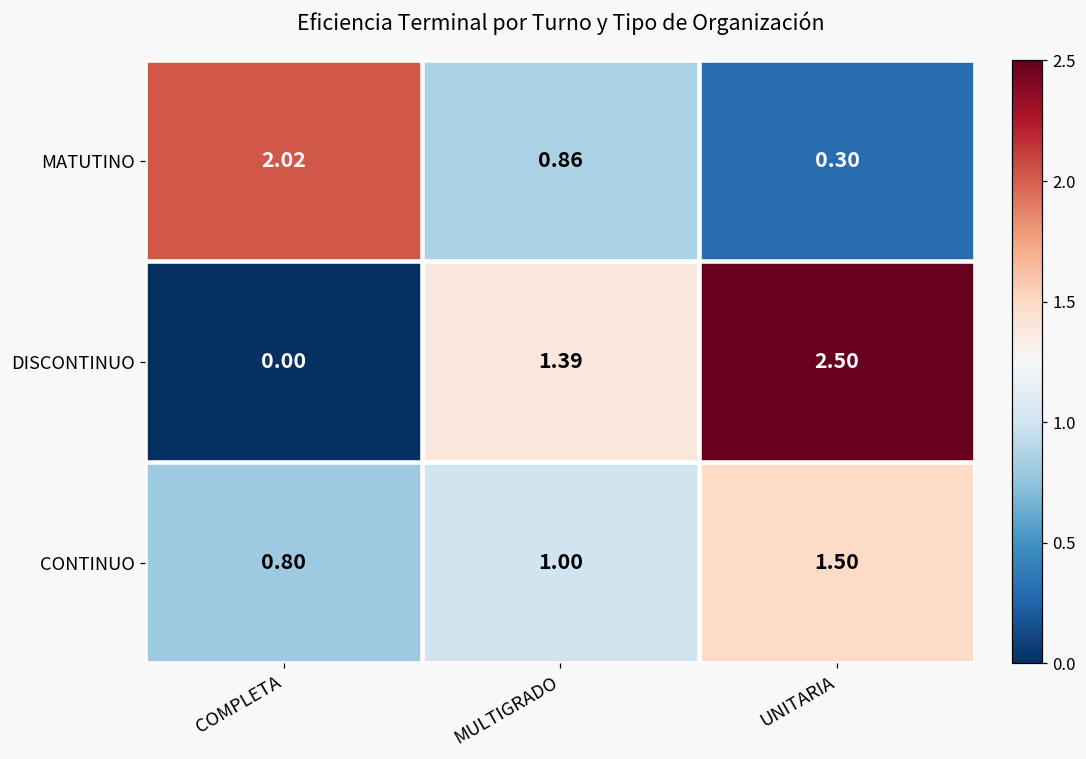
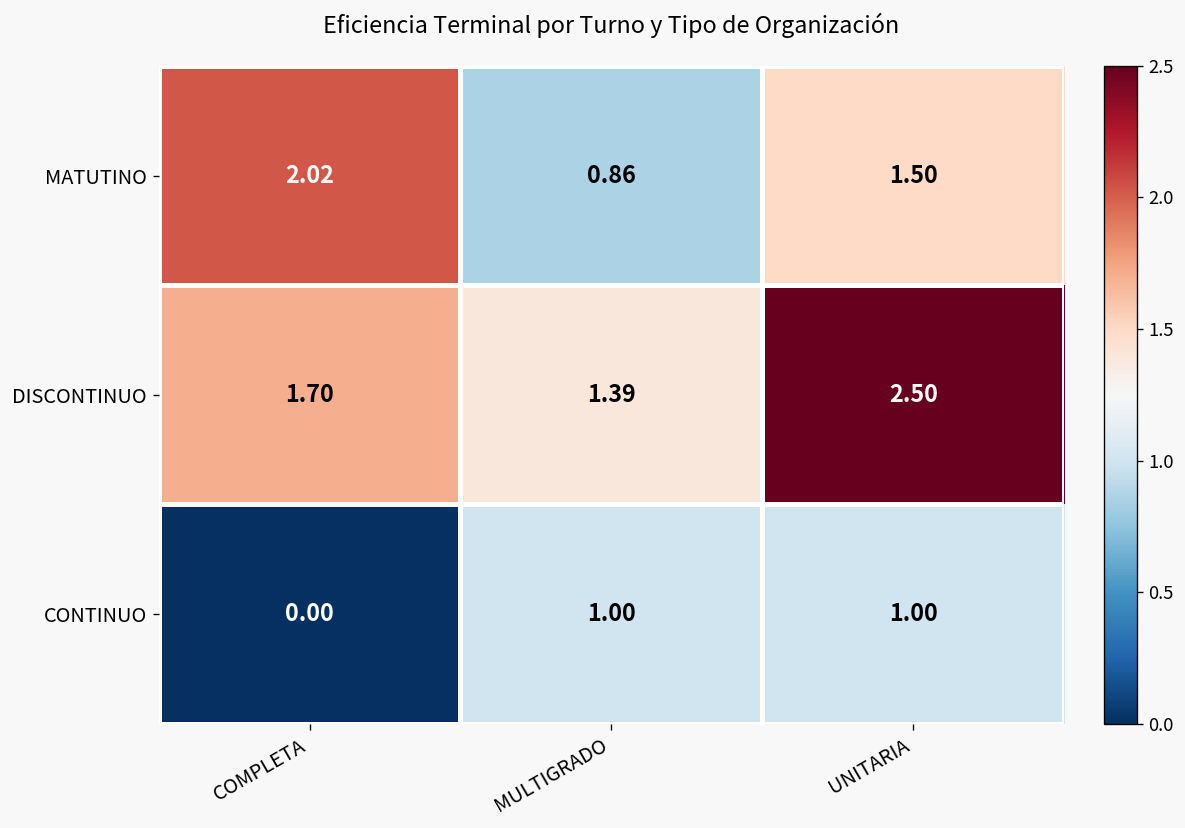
  {
    "MATUTINO": {
      "COMPLETA": 2.02,
      "MULTIGRADO": 0.86,
-     "UNITARIA": 0.30
+     "UNITARIA": 1.50
    },
    "DISCONTINUO": {
-     "COMPLETA": 0.00,
+     "COMPLETA": 1.70,
      "MULTIGRADO": 1.39,
      "UNITARIA": 2.50
    },
    "CONTINUO": {
-     "COMPLETA": 0.80,
+     "COMPLETA": 0.00,
      "MULTIGRADO": 1.00,
-     "UNITARIA": 1.50
+     "UNITARIA": 1.00
    }
  }
